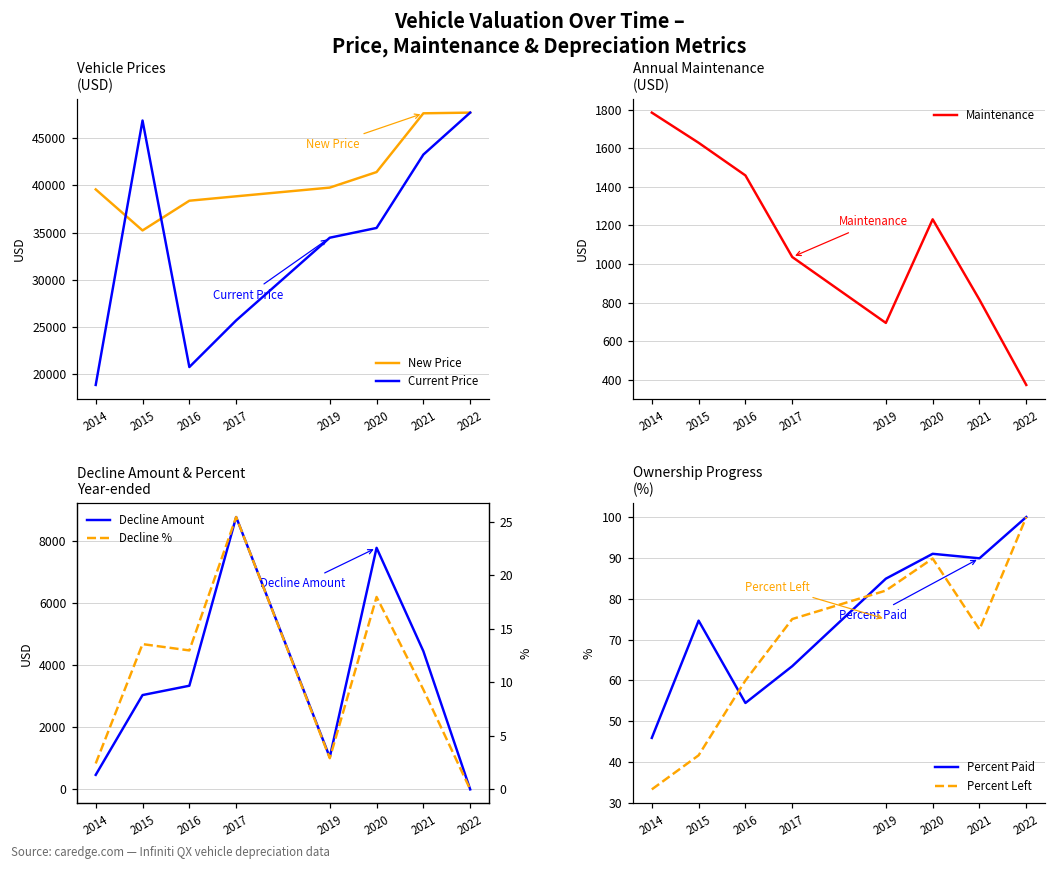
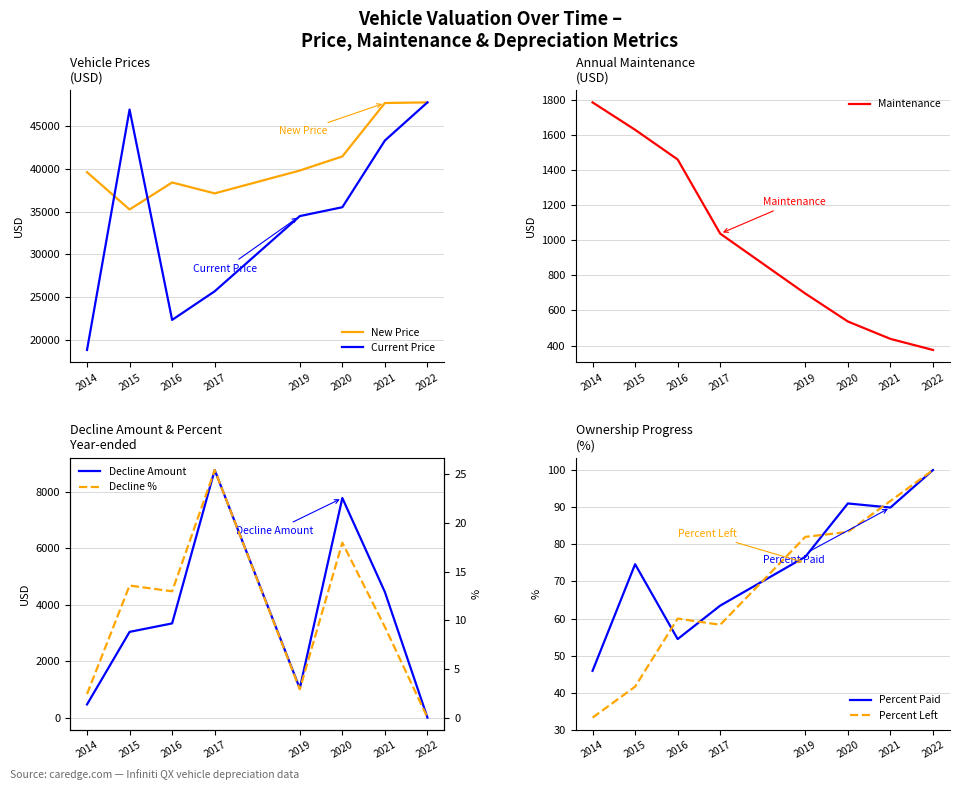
  {
    "Vehicle Prices (USD)": {
      "New Price": {
        "2014": 40000,
        "2015": 35000,
        "2016": 38000,
-       "2017": 39000,
+       "2017": 37000,
        "2019": 40000,
        "2020": 41000,
        "2021": 48000
      },
      "Current Price": {
        "2014": 19000,
        "2015": 47000,
-       "2016": 21000,
+       "2016": 22000,
        "2017": 26000,
        "2019": 34000,
        "2020": 35000,
        "2021": 43000
      }
    },
    "Annual Maintenance (USD)": {
      "2014": 1780,
      "2015": 1630,
      "2016": 1460,
      "2017": 1040,
      "2019": 700,
-     "2020": 1230,
-     "2021": 820,
+     "2020": 540,
+     "2021": 440,
      "2022": 380
    },
    "Ownership Progress (%)": {
      "Percent Paid": {
        "2014": 46,
        "2015": 75,
        "2016": 54,
        "2017": 63,
-       "2019": 85,
+       "2019": 77,
        "2020": 91,
        "2021": 90
      },
      "Percent Left": {
        "2014": 33,
        "2015": 42,
        "2016": 60,
-       "2017": 75,
+       "2017": 58,
        "2019": 82,
-       "2020": 90,
-       "2021": 72
+       "2020": 83,
+       "2021": 92
      }
    }
  }
